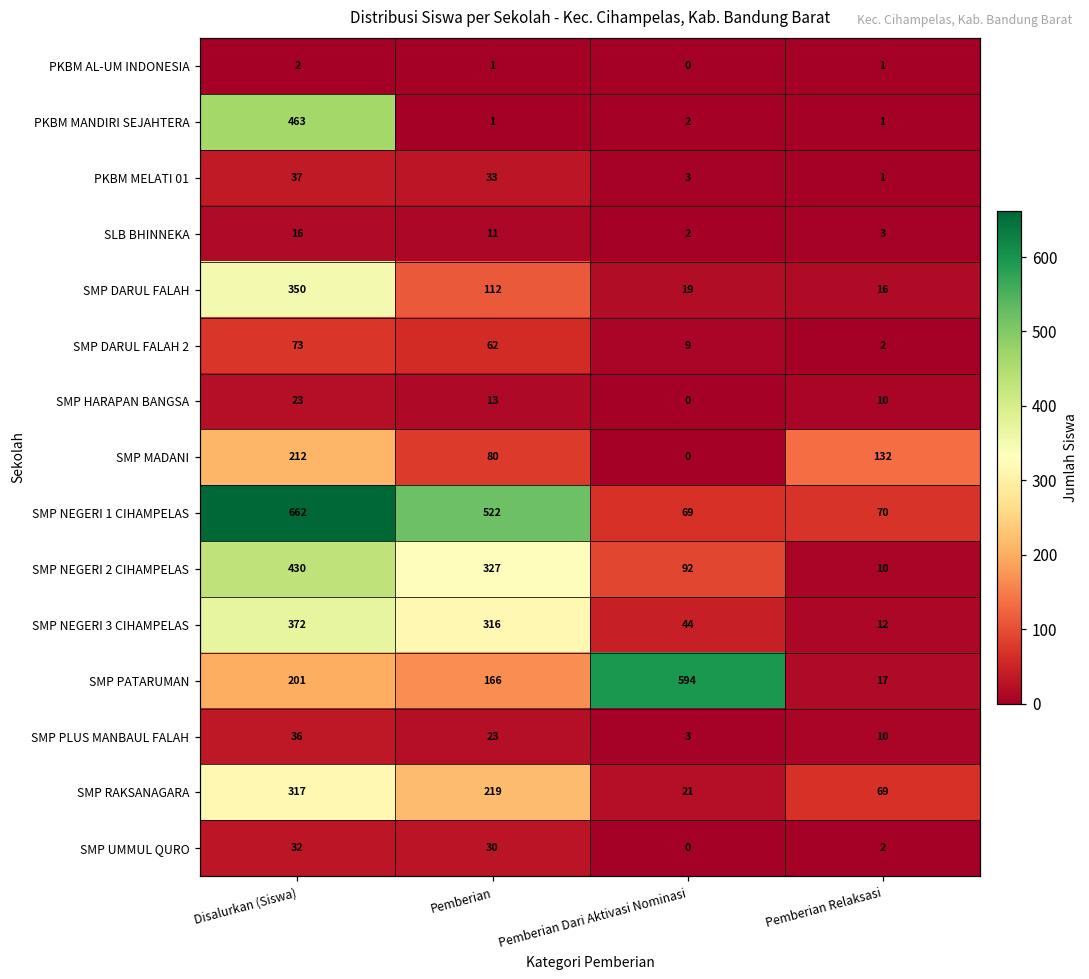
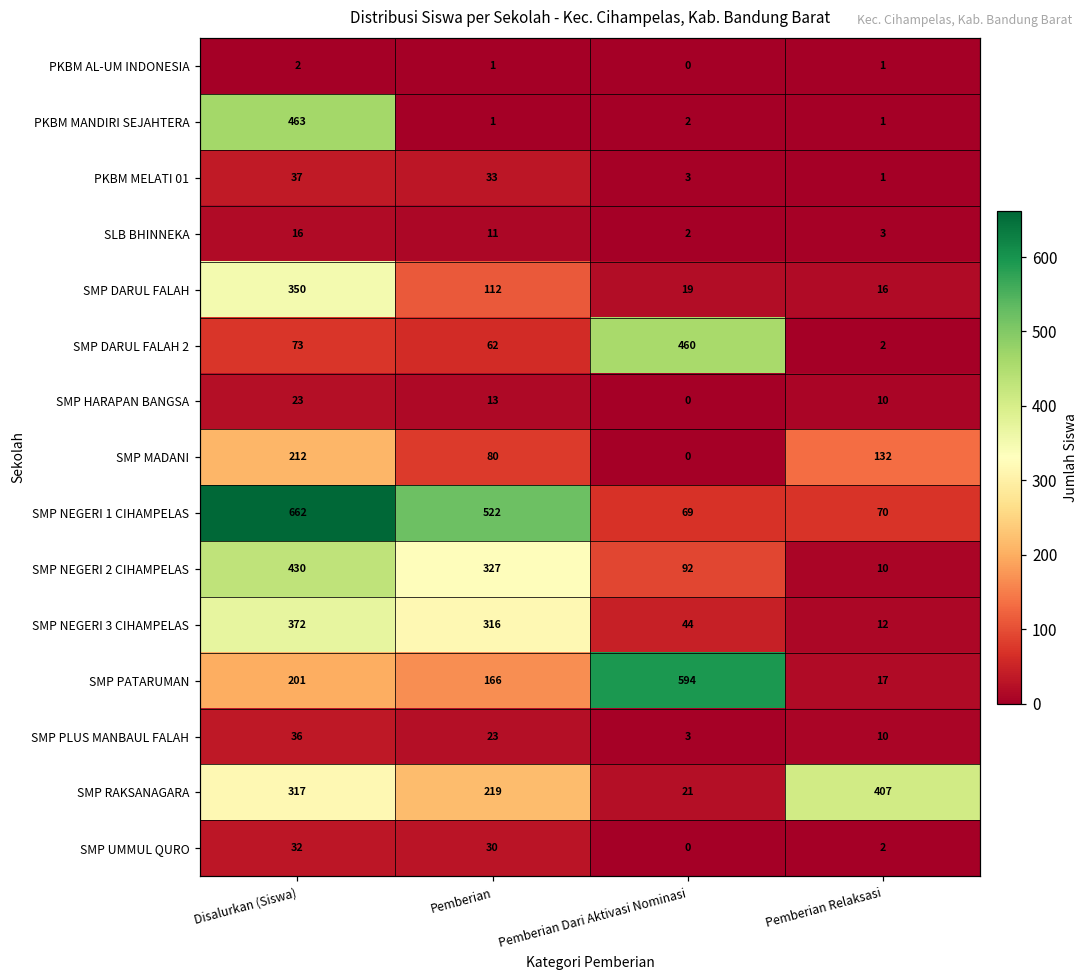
  {
    "PKBM AL-UM INDONESIA": {
      "Disalurkan (Siswa)": 2,
      "Pemberian": 1,
      "Pemberian Dari Aktivasi Nominasi": 0,
      "Pemberian Relaksasi": 1
    },
    "PKBM MANDIRI SEJAHTERA": {
      "Disalurkan (Siswa)": 463,
      "Pemberian": 1,
      "Pemberian Dari Aktivasi Nominasi": 2,
      "Pemberian Relaksasi": 1
    },
    "PKBM MELATI 01": {
      "Disalurkan (Siswa)": 37,
      "Pemberian": 33,
      "Pemberian Dari Aktivasi Nominasi": 3,
      "Pemberian Relaksasi": 1
    },
    "SLB BHINNEKA": {
      "Disalurkan (Siswa)": 16,
      "Pemberian": 11,
      "Pemberian Dari Aktivasi Nominasi": 2,
      "Pemberian Relaksasi": 3
    },
    "SMP DARUL FALAH": {
      "Disalurkan (Siswa)": 350,
      "Pemberian": 112,
      "Pemberian Dari Aktivasi Nominasi": 19,
      "Pemberian Relaksasi": 16
    },
    "SMP DARUL FALAH 2": {
      "Disalurkan (Siswa)": 73,
      "Pemberian": 62,
-     "Pemberian Dari Aktivasi Nominasi": 9,
+     "Pemberian Dari Aktivasi Nominasi": 460,
      "Pemberian Relaksasi": 2
    },
    "SMP HARAPAN BANGSA": {
      "Disalurkan (Siswa)": 23,
      "Pemberian": 13,
      "Pemberian Dari Aktivasi Nominasi": 0,
      "Pemberian Relaksasi": 10
    },
    "SMP MADANI": {
      "Disalurkan (Siswa)": 212,
      "Pemberian": 80,
      "Pemberian Dari Aktivasi Nominasi": 0,
      "Pemberian Relaksasi": 132
    },
    "SMP NEGERI 1 CIHAMPELAS": {
      "Disalurkan (Siswa)": 662,
      "Pemberian": 522,
      "Pemberian Dari Aktivasi Nominasi": 69,
      "Pemberian Relaksasi": 70
    },
    "SMP NEGERI 2 CIHAMPELAS": {
      "Disalurkan (Siswa)": 430,
      "Pemberian": 327,
      "Pemberian Dari Aktivasi Nominasi": 92,
      "Pemberian Relaksasi": 10
    },
    "SMP NEGERI 3 CIHAMPELAS": {
      "Disalurkan (Siswa)": 372,
      "Pemberian": 316,
      "Pemberian Dari Aktivasi Nominasi": 44,
      "Pemberian Relaksasi": 12
    },
    "SMP PATARUMAN": {
      "Disalurkan (Siswa)": 201,
      "Pemberian": 166,
      "Pemberian Dari Aktivasi Nominasi": 594,
      "Pemberian Relaksasi": 17
    },
    "SMP PLUS MANBAUL FALAH": {
      "Disalurkan (Siswa)": 36,
      "Pemberian": 23,
      "Pemberian Dari Aktivasi Nominasi": 3,
      "Pemberian Relaksasi": 10
    },
    "SMP RAKSANAGARA": {
      "Disalurkan (Siswa)": 317,
      "Pemberian": 219,
      "Pemberian Dari Aktivasi Nominasi": 21,
-     "Pemberian Relaksasi": 69
+     "Pemberian Relaksasi": 407
    },
    "SMP UMMUL QURO": {
      "Disalurkan (Siswa)": 32,
      "Pemberian": 30,
      "Pemberian Dari Aktivasi Nominasi": 0,
      "Pemberian Relaksasi": 2
    }
  }
